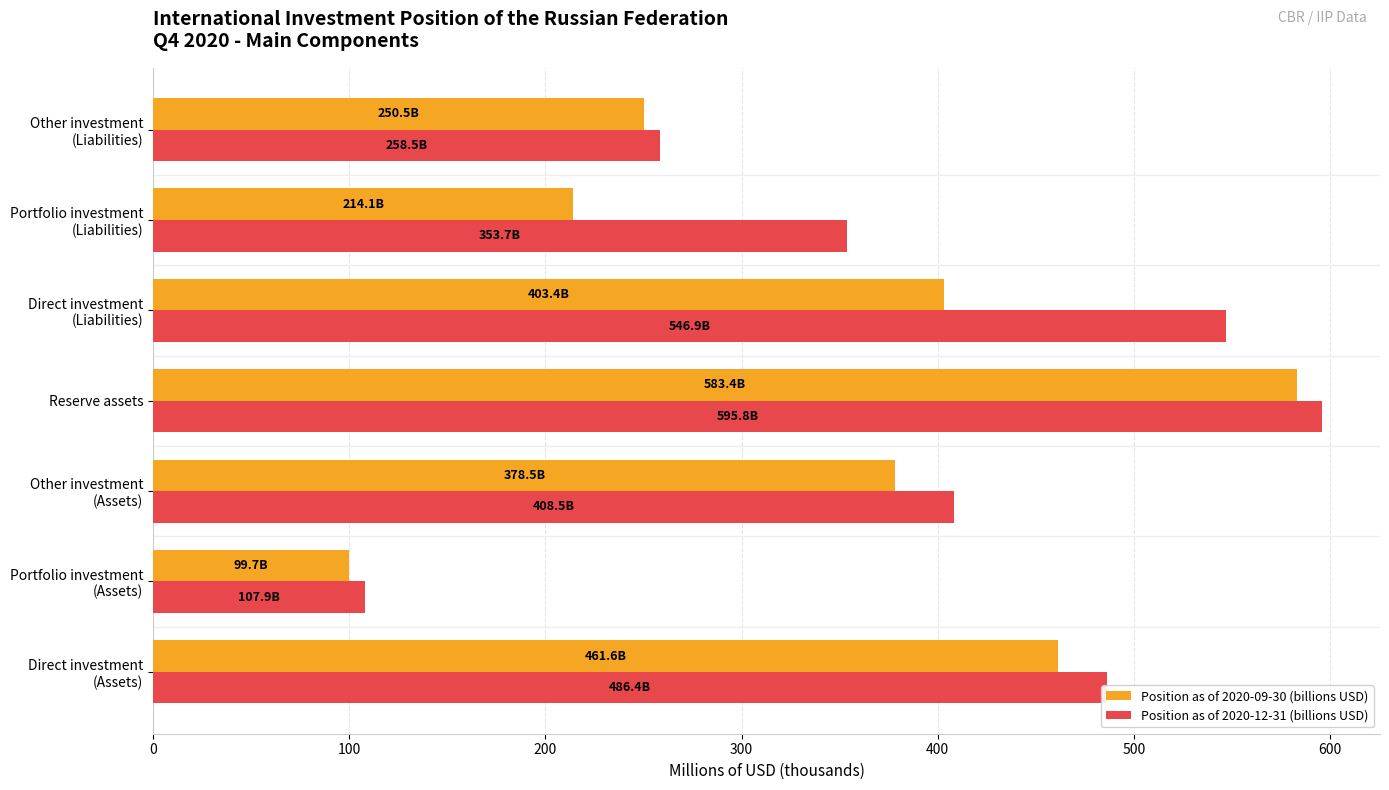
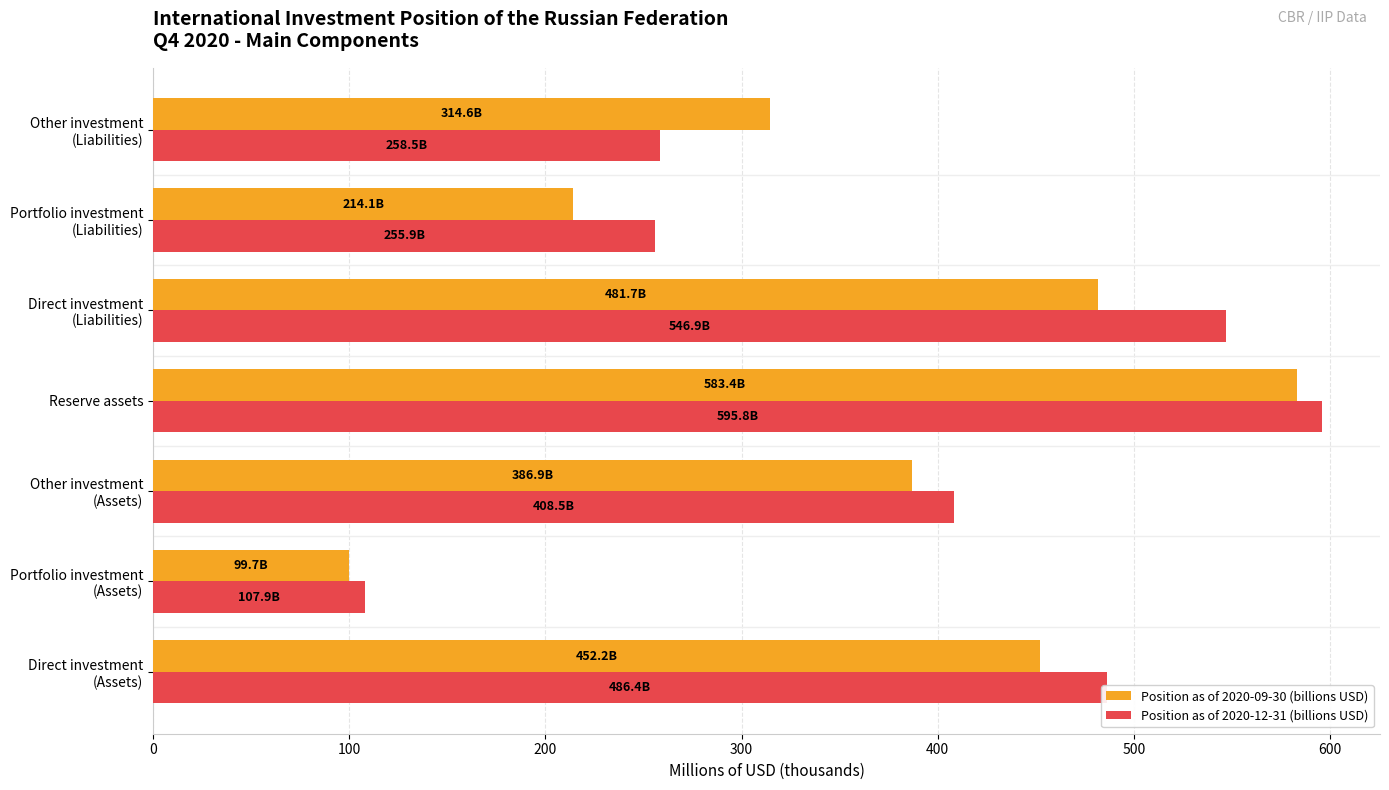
  {
    "Position as of 2020-09-30 (billions USD)": {
-     "Other investment (Liabilities)": "250.5B",
+     "Other investment (Liabilities)": "314.6B",
      "Portfolio investment (Liabilities)": "214.1B",
-     "Direct investment (Liabilities)": "403.4B",
+     "Direct investment (Liabilities)": "481.7B",
      "Reserve assets": "583.4B",
-     "Other investment (Assets)": "378.5B",
+     "Other investment (Assets)": "386.9B",
      "Portfolio investment (Assets)": "99.7B",
-     "Direct investment (Assets)": "461.6B"
+     "Direct investment (Assets)": "452.2B"
    },
    "Position as of 2020-12-31 (billions USD)": {
      "Other investment (Liabilities)": "258.5B",
-     "Portfolio investment (Liabilities)": "353.7B",
+     "Portfolio investment (Liabilities)": "255.9B",
      "Direct investment (Liabilities)": "546.9B",
      "Reserve assets": "595.8B",
      "Other investment (Assets)": "408.5B",
      "Portfolio investment (Assets)": "107.9B"
    }
  }
